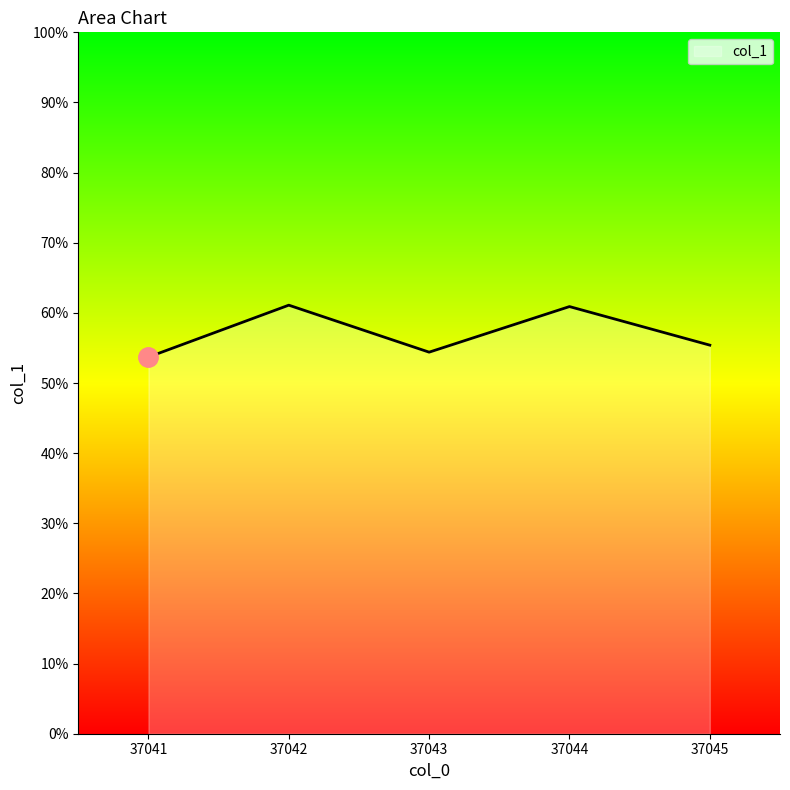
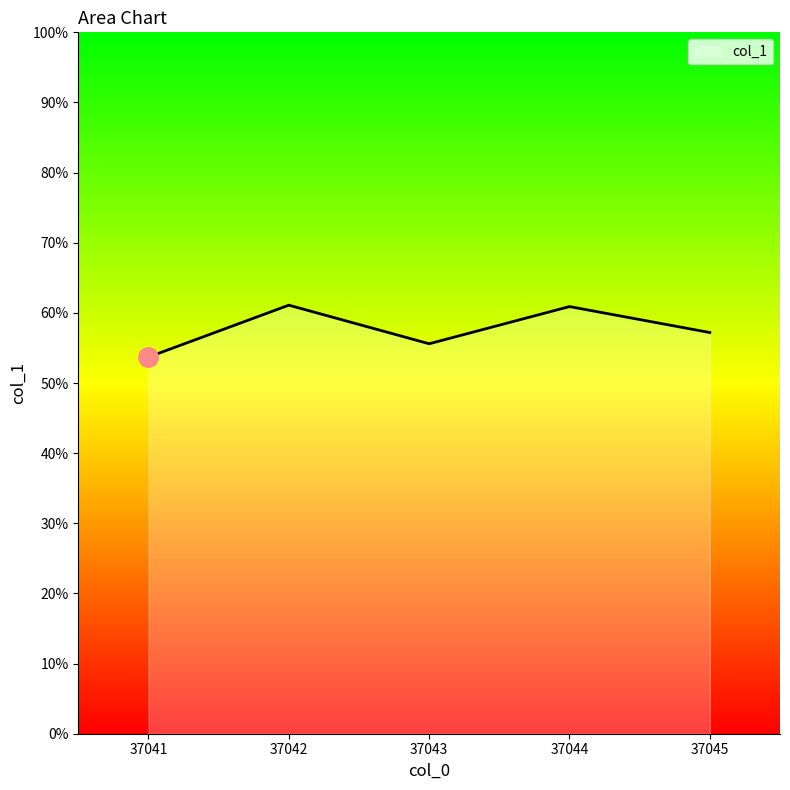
  {
    "col_1": {
      "37042": "61%",
-     "37043": "54%",
+     "37043": "56%",
      "37044": "61%",
-     "37045": "55%"
+     "37045": "57%"
    }
  }
